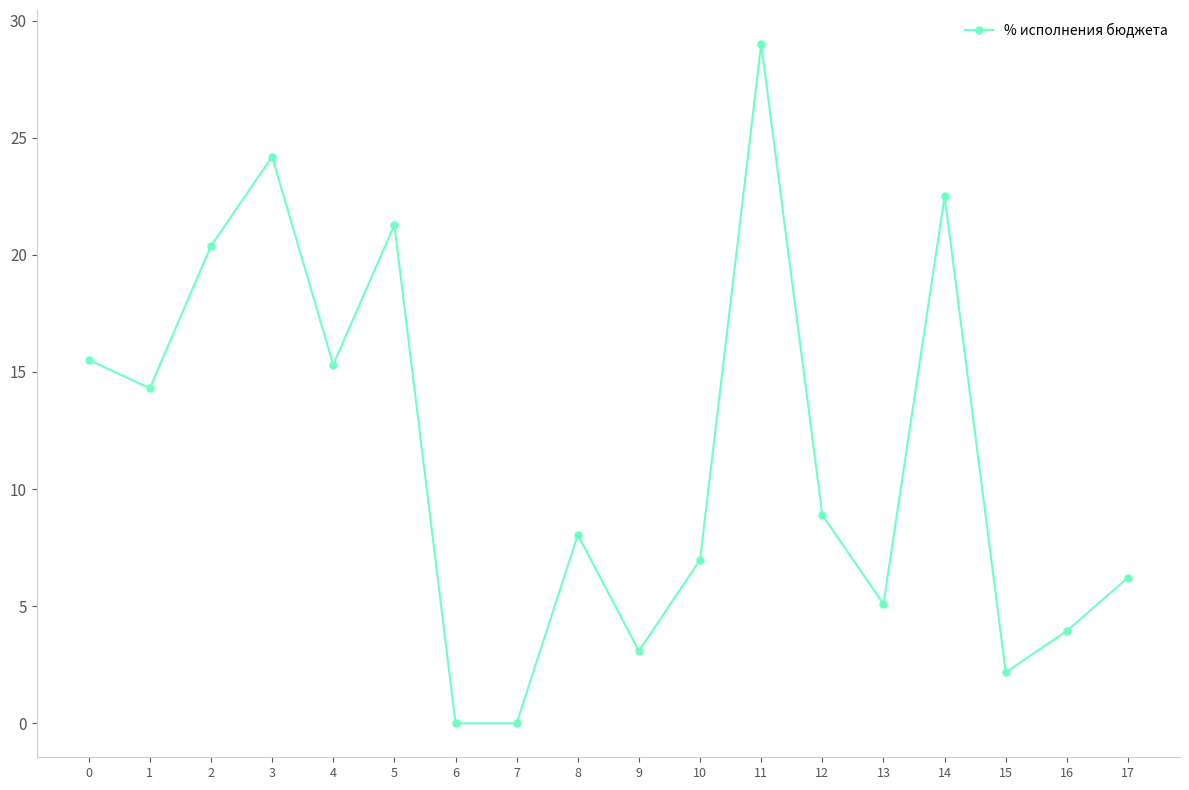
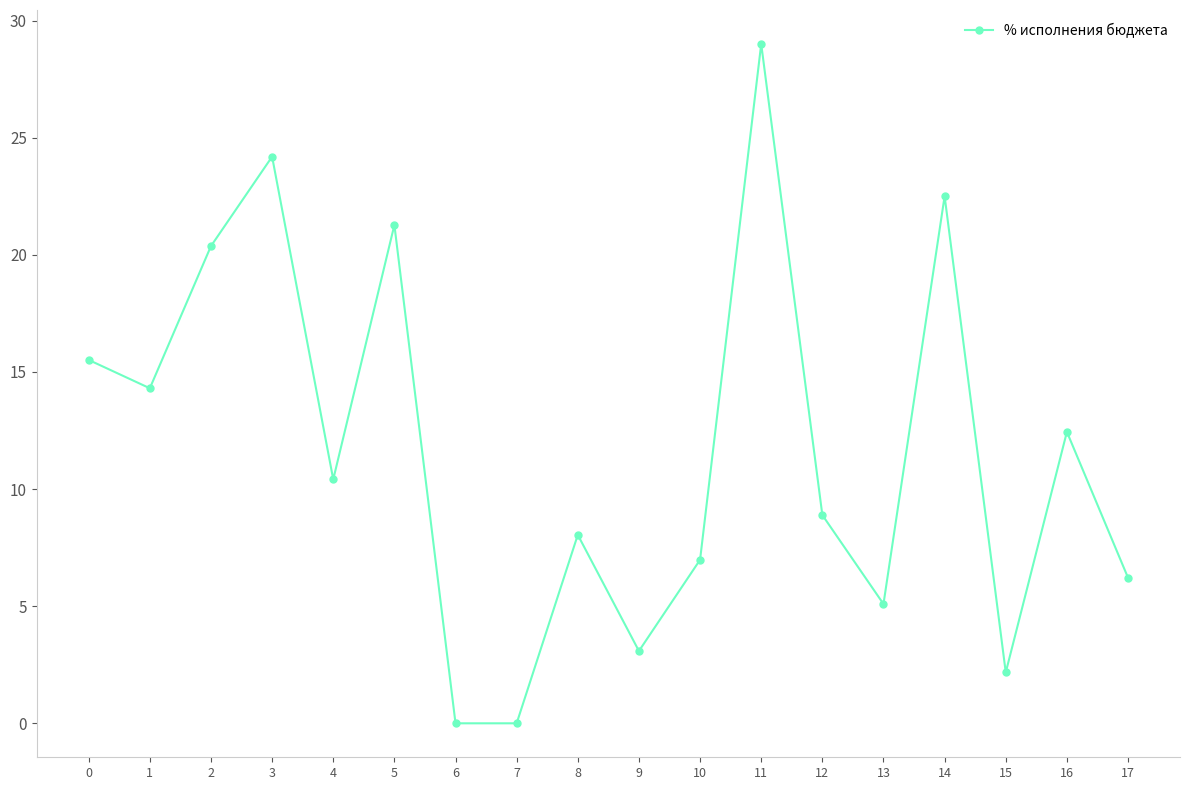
  {
    "0": 15.5,
    "1": 14.3,
    "2": 20.4,
    "3": 24.2,
-   "4": 15.3,
+   "4": 10.4,
    "5": 21.3,
    "6": 0.0,
    "7": 0.0,
    "8": 8.0,
    "9": 3.1,
    "10": 7.0,
    "11": 29.0,
    "12": 8.9,
    "13": 5.1,
    "14": 22.5,
    "15": 2.2,
-   "16": 3.9,
+   "16": 12.4,
    "17": 6.2
  }
